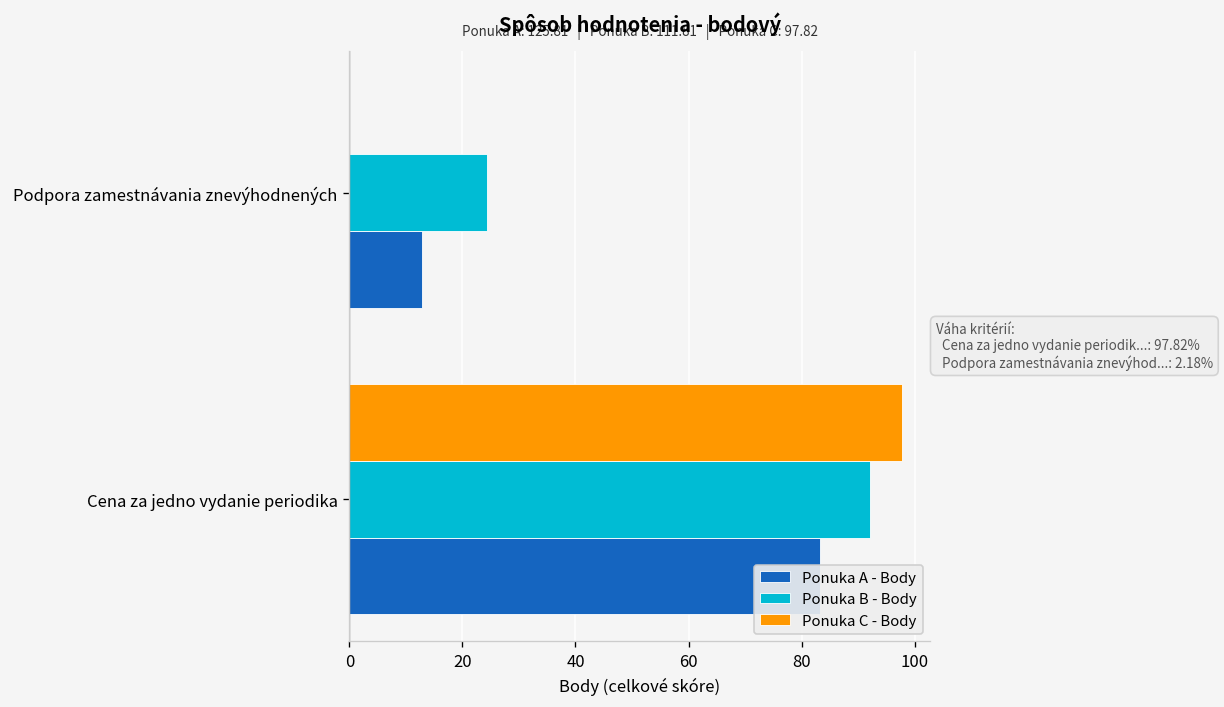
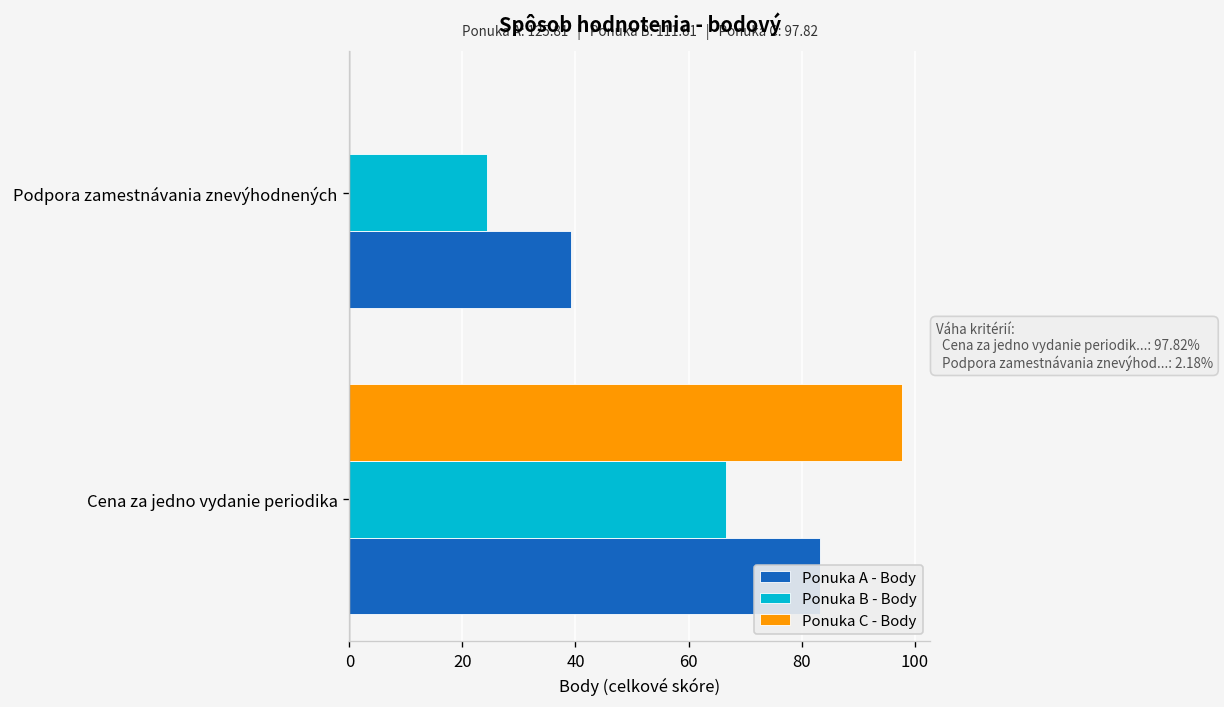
  {
    "Ponuka A - Body": {
-     "Podpora zamestnávania znevýhodnených": 13
+     "Podpora zamestnávania znevýhodnených": 39
    },
    "Ponuka B - Body": {
      "Podpora zamestnávania znevýhodnených": 24,
-     "Cena za jedno vydanie periodika": 92
+     "Cena za jedno vydanie periodika": 67
    },
    "Ponuka C - Body": {
      "Podpora zamestnávania znevýhodnených": 0,
      "Cena za jedno vydanie periodika": 98
    }
  }
